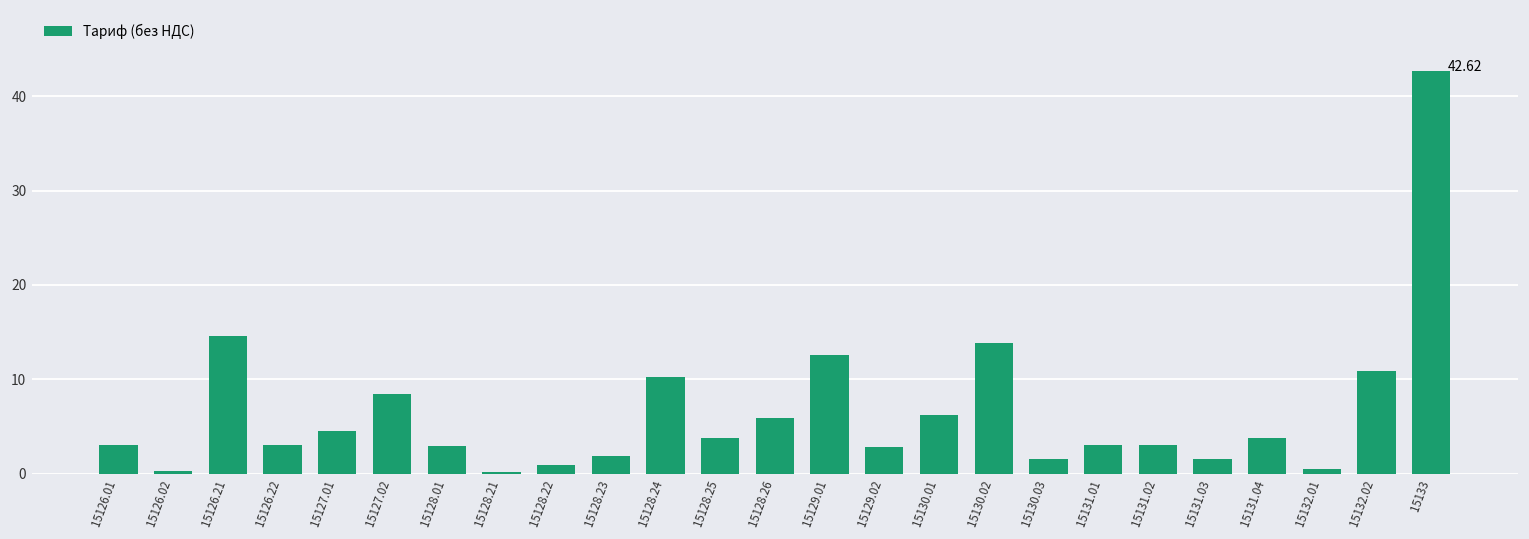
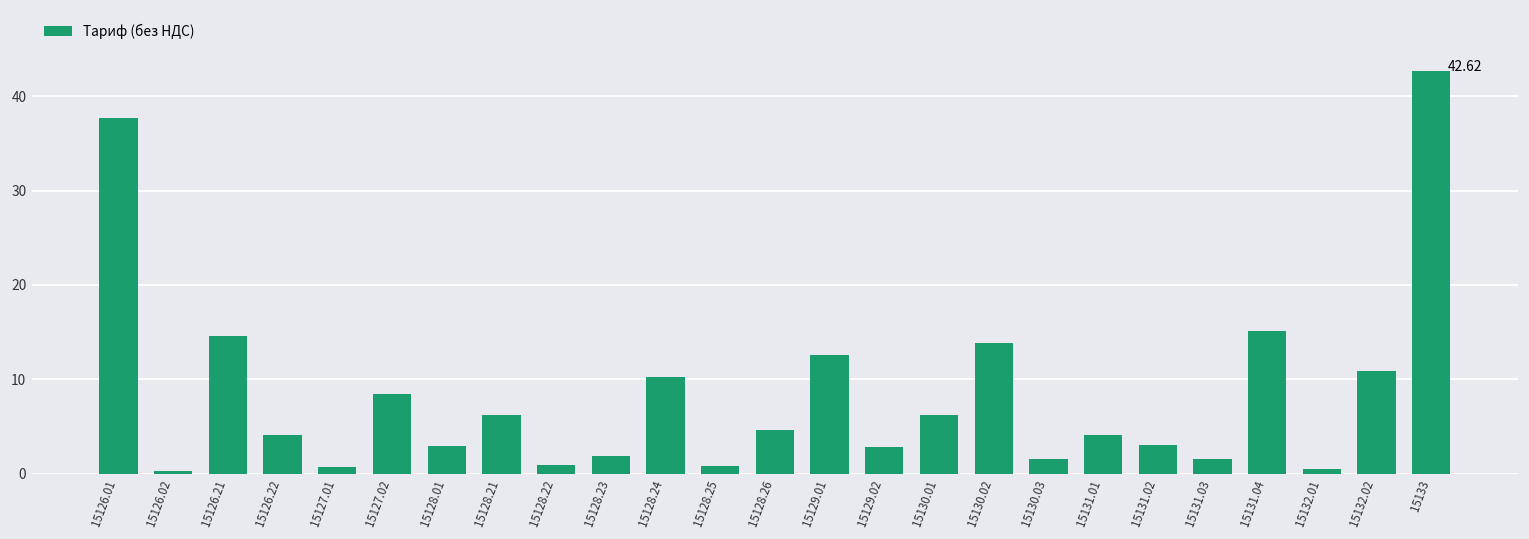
  {
-   "15126.01": 3,
+   "15126.01": 38,
    "15126.02": 0,
    "15126.21": 15,
-   "15126.22": 3,
-   "15127.01": 5,
+   "15126.22": 4,
+   "15127.01": 1,
    "15127.02": 8,
    "15128.01": 3,
-   "15128.21": 0,
+   "15128.21": 6,
    "15128.22": 1,
    "15128.23": 2,
    "15128.24": 10,
-   "15128.25": 4,
-   "15128.26": 6,
+   "15128.25": 1,
+   "15128.26": 5,
    "15129.01": 13,
    "15129.02": 3,
    "15130.01": 6,
    "15130.02": 14,
    "15130.03": 2,
-   "15131.01": 3,
+   "15131.01": 4,
    "15131.02": 3,
    "15131.03": 2,
-   "15131.04": 4,
+   "15131.04": 15,
    "15132.01": 1,
    "15132.02": 11
  }
